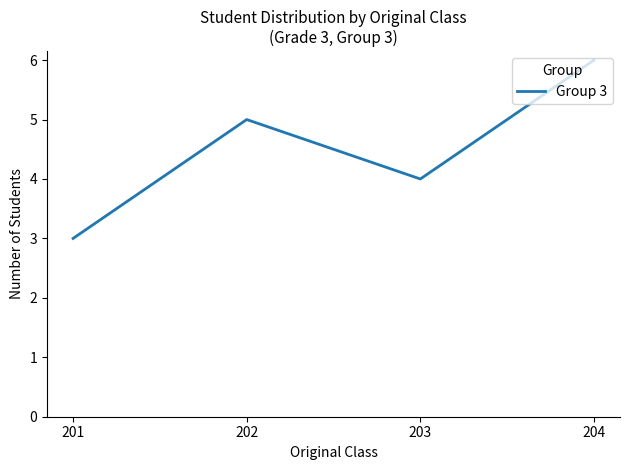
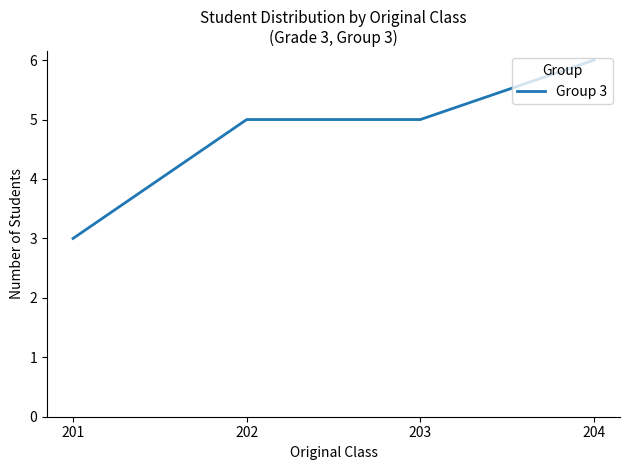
  {
    "201": 3,
    "202": 5,
-   "203": 4
+   "203": 5
  }
